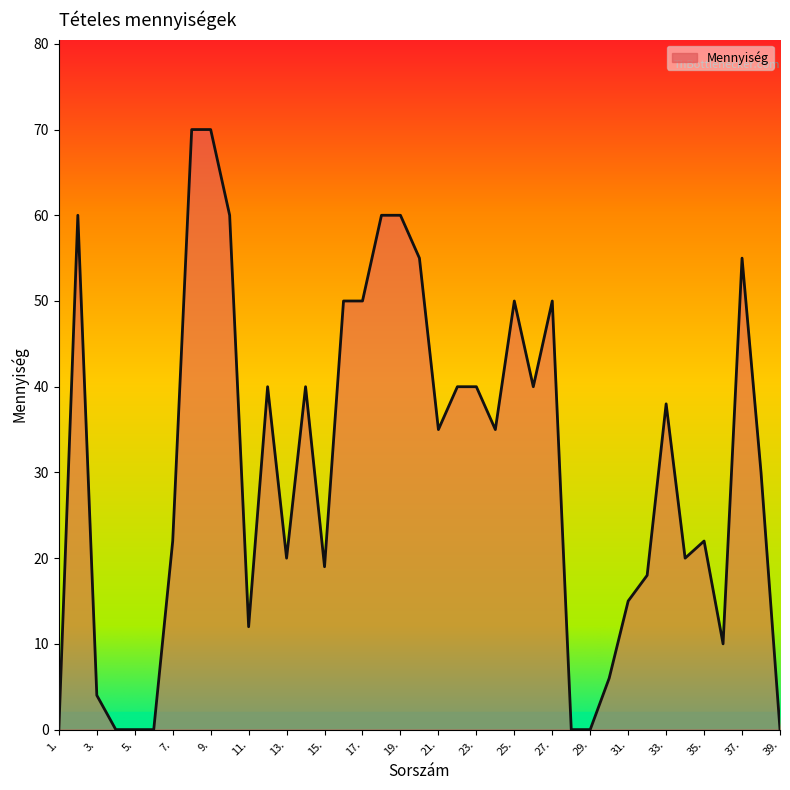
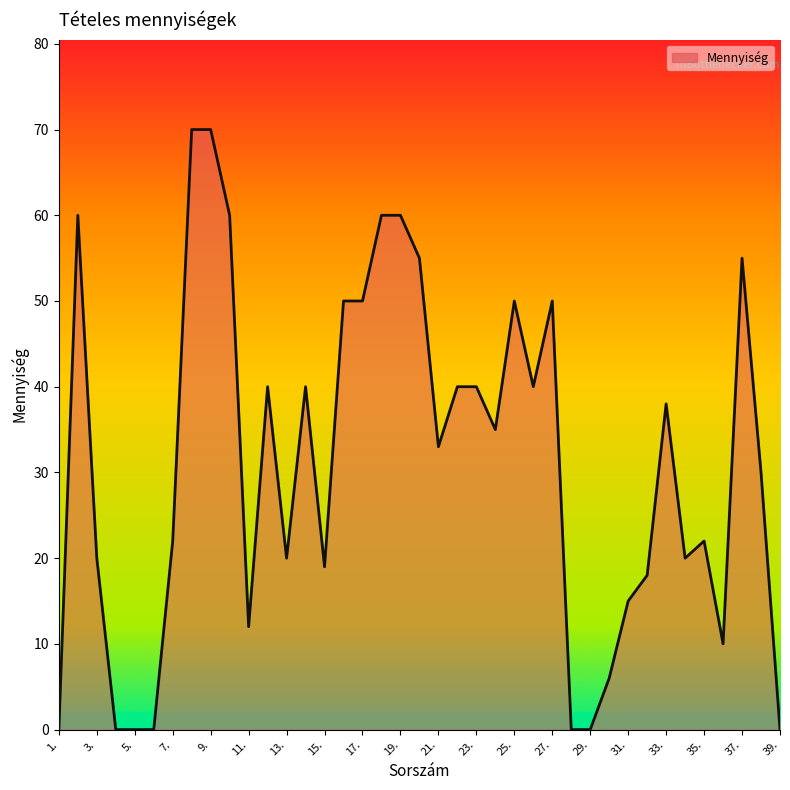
  {
-   "3.": 4,
+   "3.": 20,
    "7.": 22,
    "9.": 70,
    "11.": 12,
    "13.": 20,
    "15.": 19,
    "17.": 50,
    "19.": 60,
-   "21.": 35,
+   "21.": 33,
    "23.": 40,
    "25.": 50,
    "27.": 50,
    "31.": 15,
    "33.": 38,
    "35.": 22,
    "37.": 55
  }
